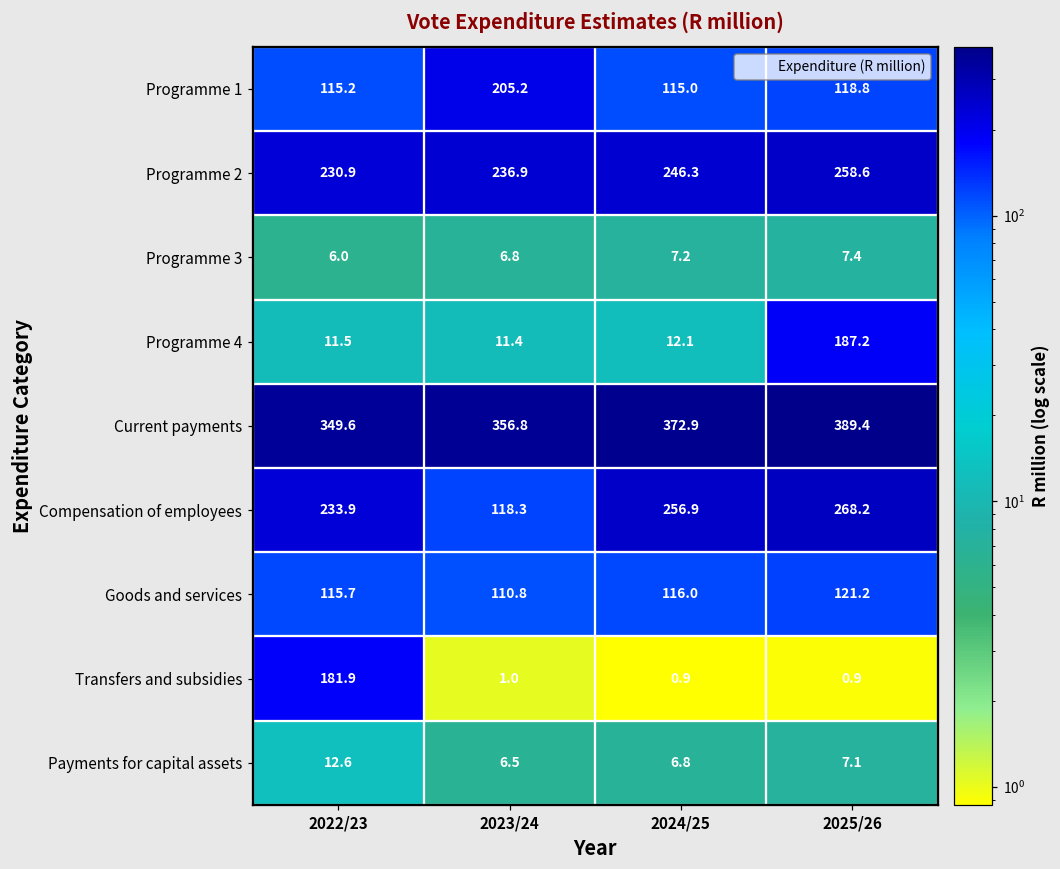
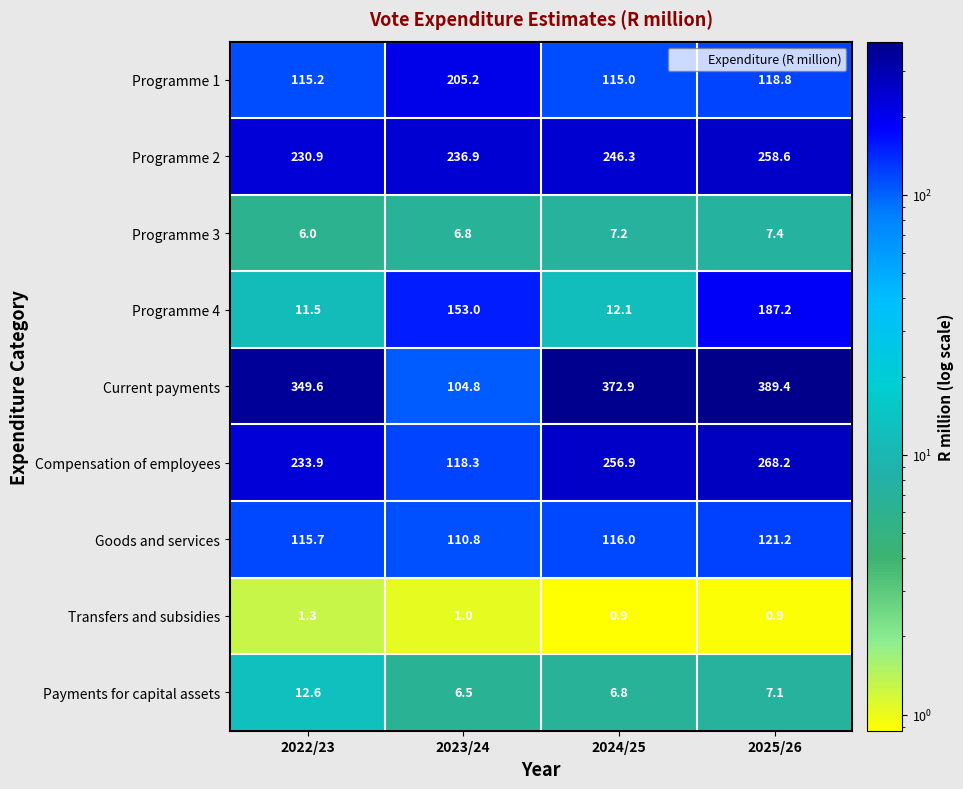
  {
    "Programme 1": {
      "2022/23": 115.2,
      "2023/24": 205.2,
      "2024/25": 115.0,
      "2025/26": 118.8
    },
    "Programme 2": {
      "2022/23": 230.9,
      "2023/24": 236.9,
      "2024/25": 246.3,
      "2025/26": 258.6
    },
    "Programme 3": {
      "2022/23": 6.0,
      "2023/24": 6.8,
      "2024/25": 7.2,
      "2025/26": 7.4
    },
    "Programme 4": {
      "2022/23": 11.5,
-     "2023/24": 11.4,
+     "2023/24": 153.0,
      "2024/25": 12.1,
      "2025/26": 187.2
    },
    "Current payments": {
      "2022/23": 349.6,
-     "2023/24": 356.8,
+     "2023/24": 104.8,
      "2024/25": 372.9,
      "2025/26": 389.4
    },
    "Compensation of employees": {
      "2022/23": 233.9,
      "2023/24": 118.3,
      "2024/25": 256.9,
      "2025/26": 268.2
    },
    "Goods and services": {
      "2022/23": 115.7,
      "2023/24": 110.8,
      "2024/25": 116.0,
      "2025/26": 121.2
    },
    "Transfers and subsidies": {
-     "2022/23": 181.9,
+     "2022/23": 1.3,
      "2023/24": 1.0,
      "2024/25": 0.9,
      "2025/26": 0.9
    },
    "Payments for capital assets": {
      "2022/23": 12.6,
      "2023/24": 6.5,
      "2024/25": 6.8,
      "2025/26": 7.1
    }
  }
